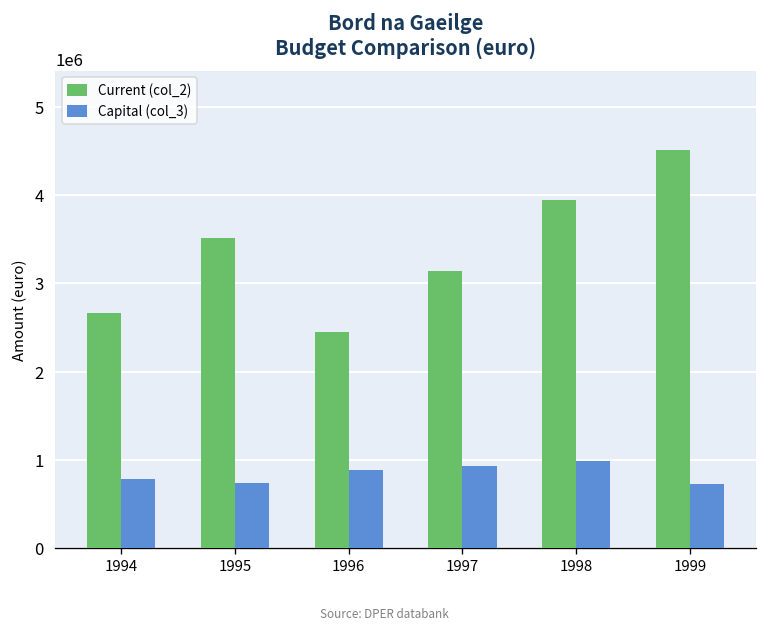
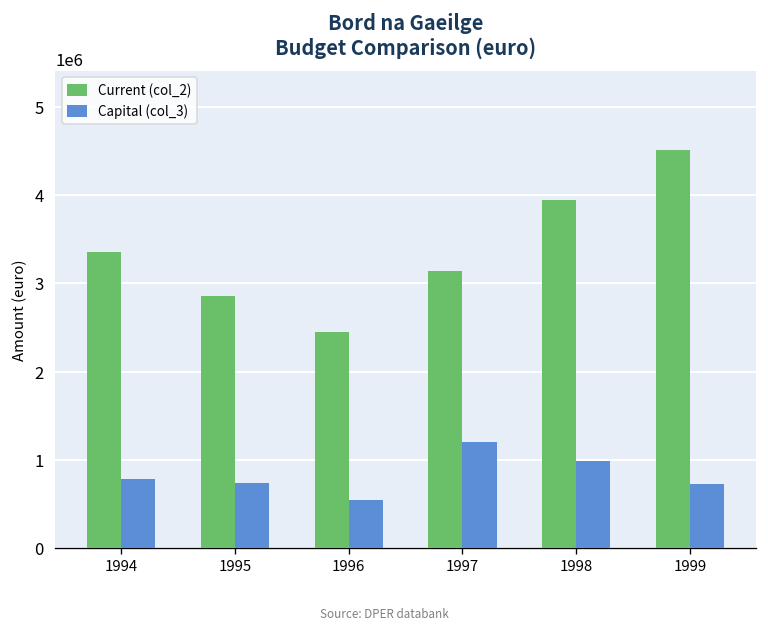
  {
    "Current (col_2)": {
-     "1994": 2700000,
-     "1995": 3500000,
+     "1994": 3400000,
+     "1995": 2900000,
      "1996": 2500000,
      "1997": 3100000,
      "1998": 3900000,
      "1999": 4500000
    },
    "Capital (col_3)": {
      "1994": 800000,
      "1995": 700000,
-     "1996": 900000,
-     "1997": 900000,
+     "1996": 500000,
+     "1997": 1200000,
      "1998": 1000000,
      "1999": 700000
    }
  }
